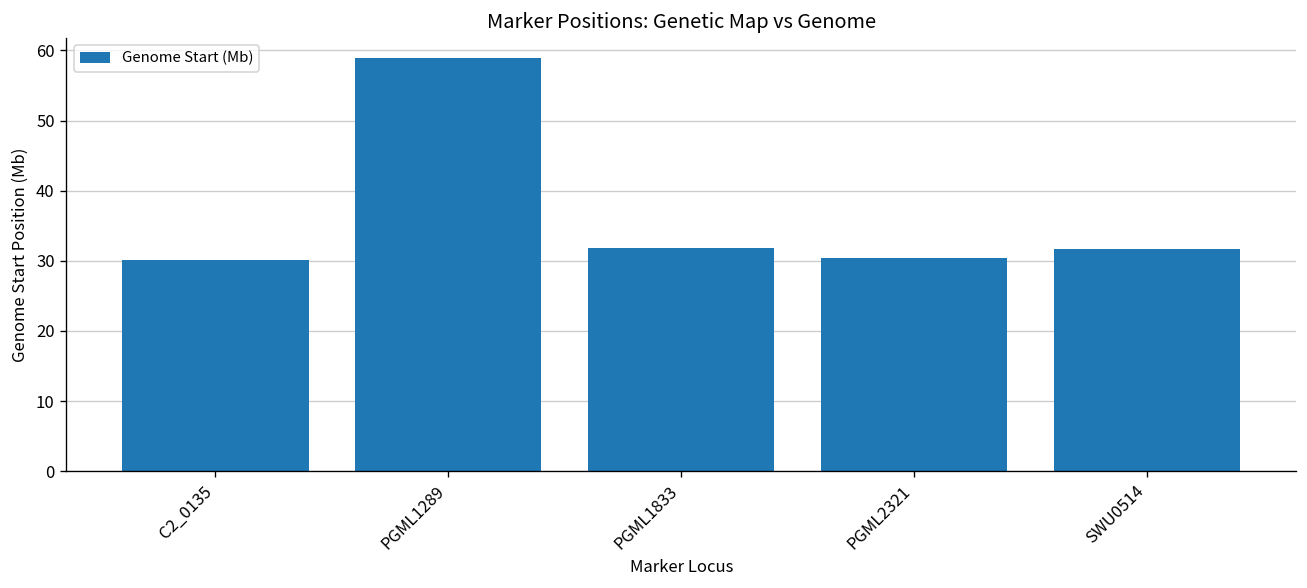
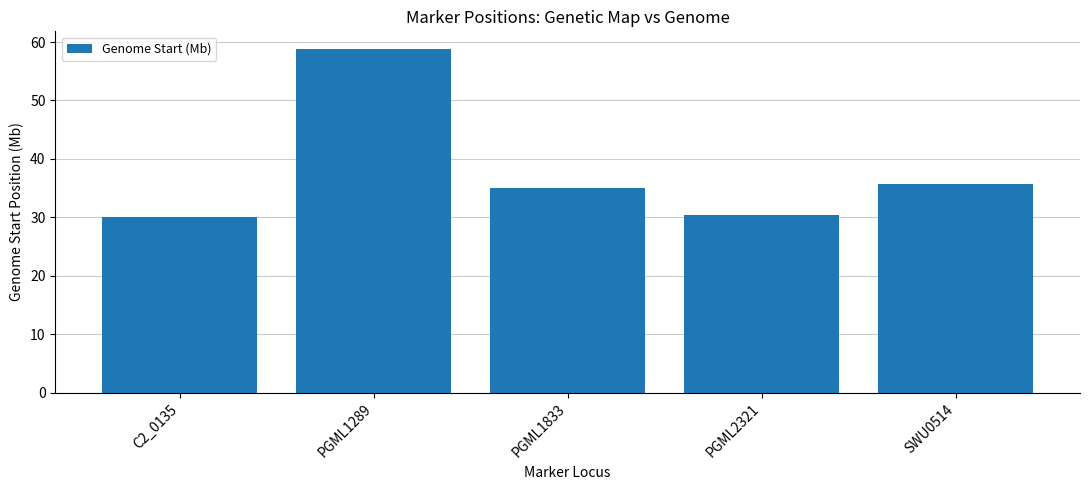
  {
    "C2_0135": 30,
    "PGML1289": 59,
-   "PGML1833": 32,
+   "PGML1833": 35,
    "PGML2321": 30,
-   "SWU0514": 32
+   "SWU0514": 36
  }
